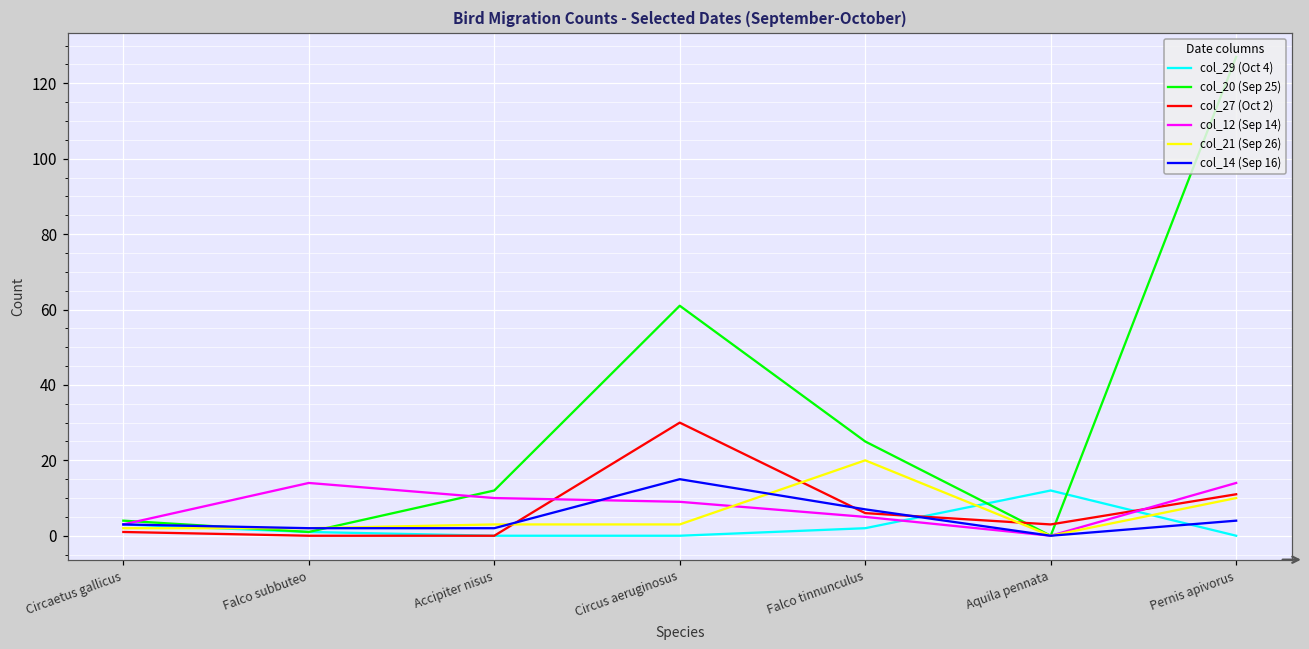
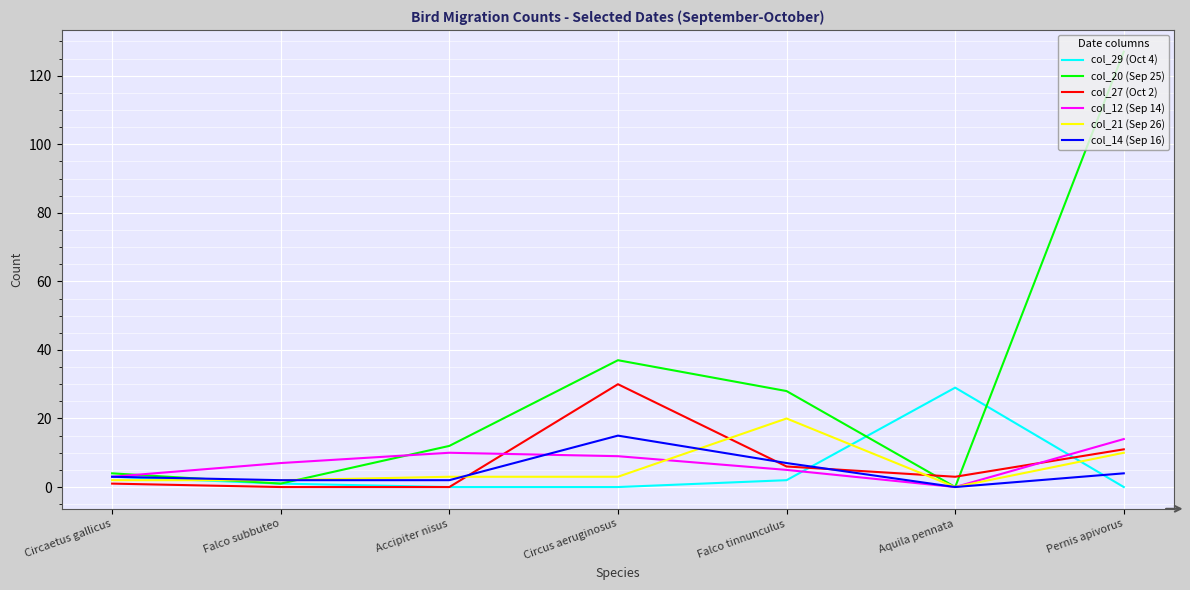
  {
    "col_29 (Oct 4)": {
      "Circus aeruginosus": 0,
      "Falco tinnunculus": 2,
-     "Aquila pennata": 12,
+     "Aquila pennata": 29,
      "Pernis apivorus": 0
    },
    "col_20 (Sep 25)": {
      "Circaetus gallicus": 4,
      "Accipiter nisus": 12,
-     "Circus aeruginosus": 61,
-     "Falco tinnunculus": 25
+     "Circus aeruginosus": 37,
+     "Falco tinnunculus": 28
    },
    "col_27 (Oct 2)": {
      "Circaetus gallicus": 1,
      "Falco subbuteo": 0,
      "Circus aeruginosus": 30,
      "Falco tinnunculus": 6,
      "Aquila pennata": 3,
      "Pernis apivorus": 11
    },
    "col_12 (Sep 14)": {
-     "Falco subbuteo": 14,
+     "Falco subbuteo": 7,
      "Accipiter nisus": 10,
      "Circus aeruginosus": 9,
      "Falco tinnunculus": 5,
      "Pernis apivorus": 14
    },
    "col_21 (Sep 26)": {
      "Circaetus gallicus": 2,
      "Accipiter nisus": 3,
      "Circus aeruginosus": 3,
      "Falco tinnunculus": 20,
      "Pernis apivorus": 10
    },
    "col_14 (Sep 16)": {
      "Accipiter nisus": 2,
      "Circus aeruginosus": 15,
      "Falco tinnunculus": 7,
      "Pernis apivorus": 4
    }
  }
